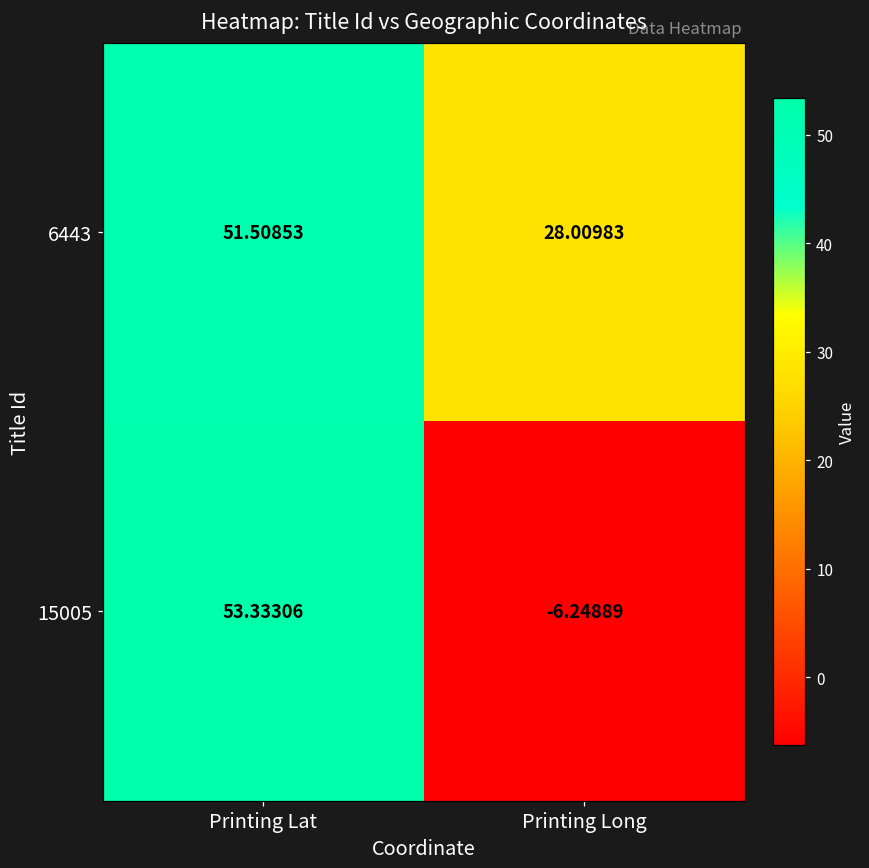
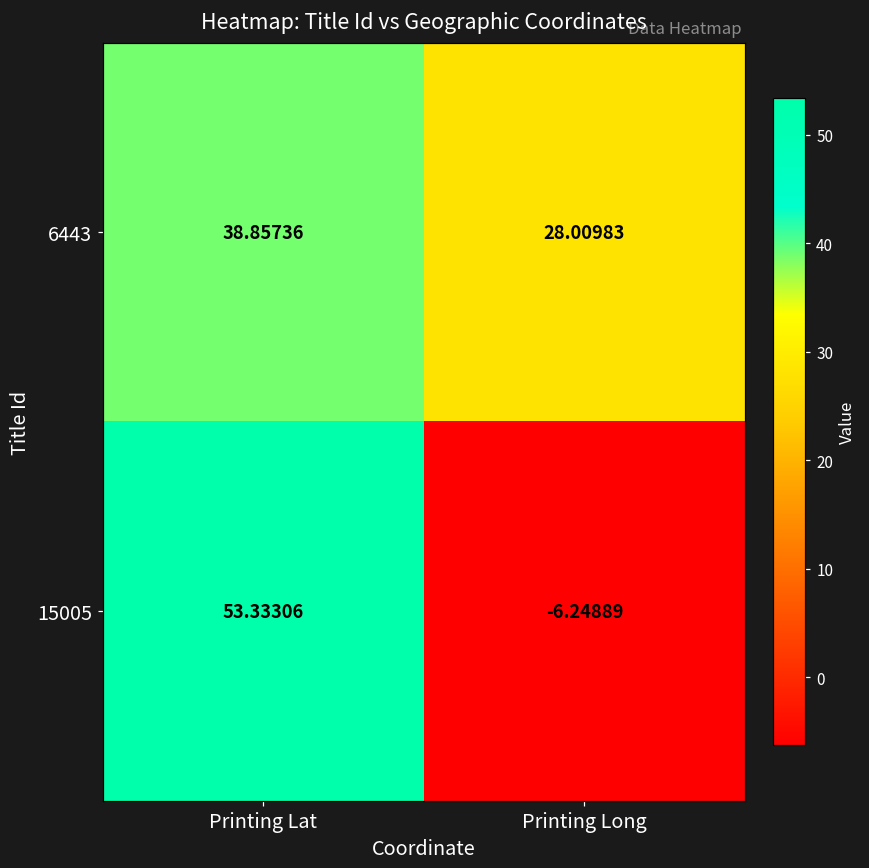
  {
    "6443": {
-     "Printing Lat": 51.50853,
+     "Printing Lat": 38.85736,
      "Printing Long": 28.00983
    },
    "15005": {
      "Printing Lat": 53.33306,
      "Printing Long": -6.24889
    }
  }
